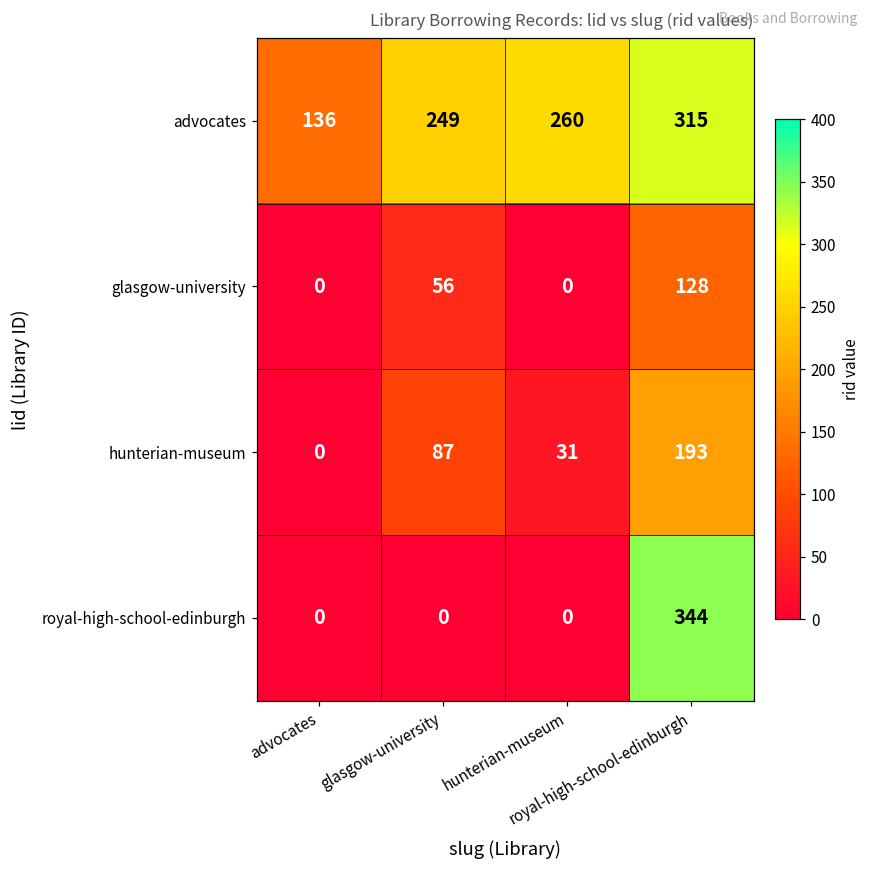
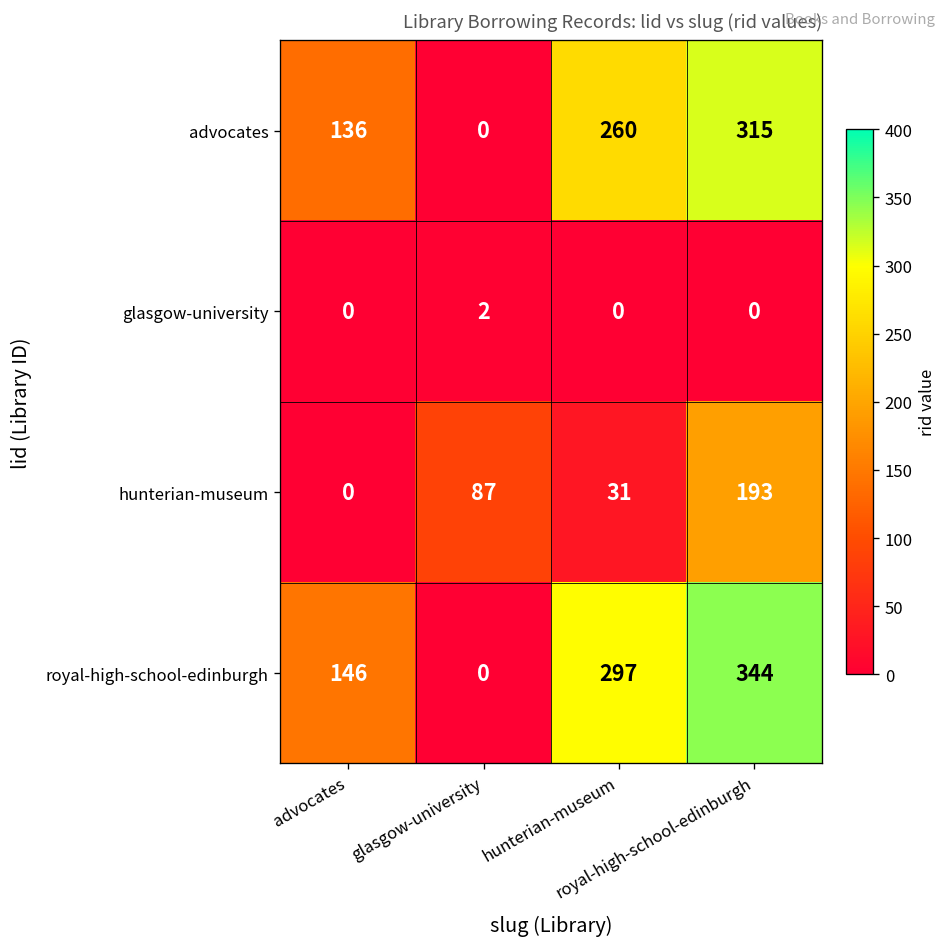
  {
    "advocates": {
      "advocates": 136,
-     "glasgow-university": 249,
+     "glasgow-university": 0,
      "hunterian-museum": 260,
      "royal-high-school-edinburgh": 315
    },
    "glasgow-university": {
      "advocates": 0,
-     "glasgow-university": 56,
+     "glasgow-university": 2,
      "hunterian-museum": 0,
-     "royal-high-school-edinburgh": 128
+     "royal-high-school-edinburgh": 0
    },
    "hunterian-museum": {
      "advocates": 0,
      "glasgow-university": 87,
      "hunterian-museum": 31,
      "royal-high-school-edinburgh": 193
    },
    "royal-high-school-edinburgh": {
-     "advocates": 0,
+     "advocates": 146,
      "glasgow-university": 0,
-     "hunterian-museum": 0,
+     "hunterian-museum": 297,
      "royal-high-school-edinburgh": 344
    }
  }
